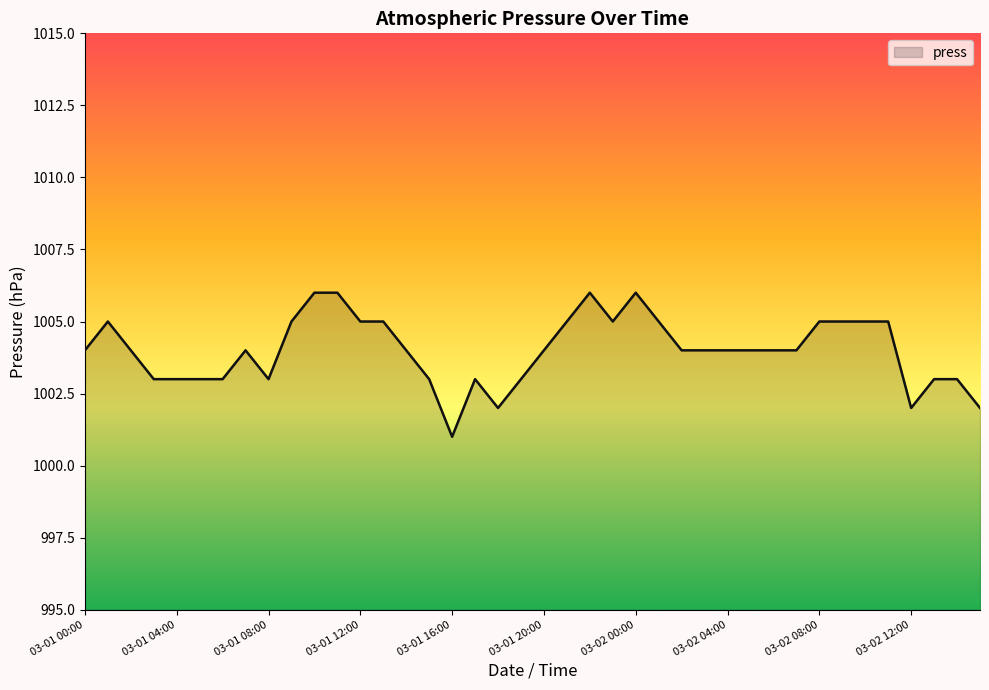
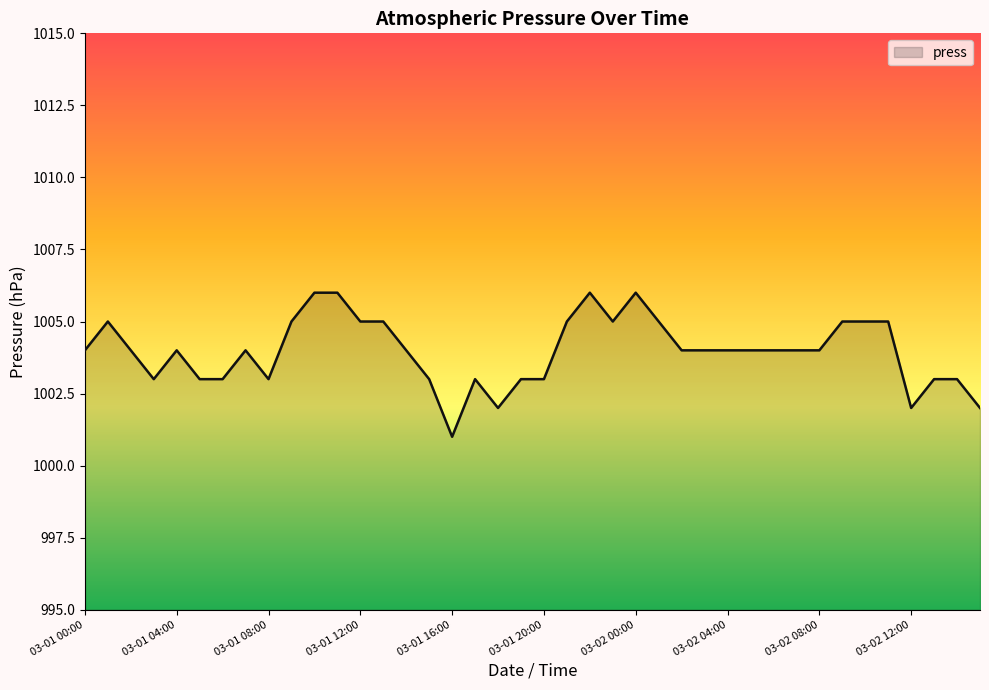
  {
    "03-01 00:00": 1004,
-   "03-01 04:00": 1003,
+   "03-01 04:00": 1004,
    "03-01 08:00": 1003,
    "03-01 12:00": 1005,
    "03-01 16:00": 1001,
-   "03-01 20:00": 1004,
+   "03-01 20:00": 1003,
    "03-02 00:00": 1006,
    "03-02 04:00": 1004,
-   "03-02 08:00": 1005,
+   "03-02 08:00": 1004,
    "03-02 12:00": 1002
  }
